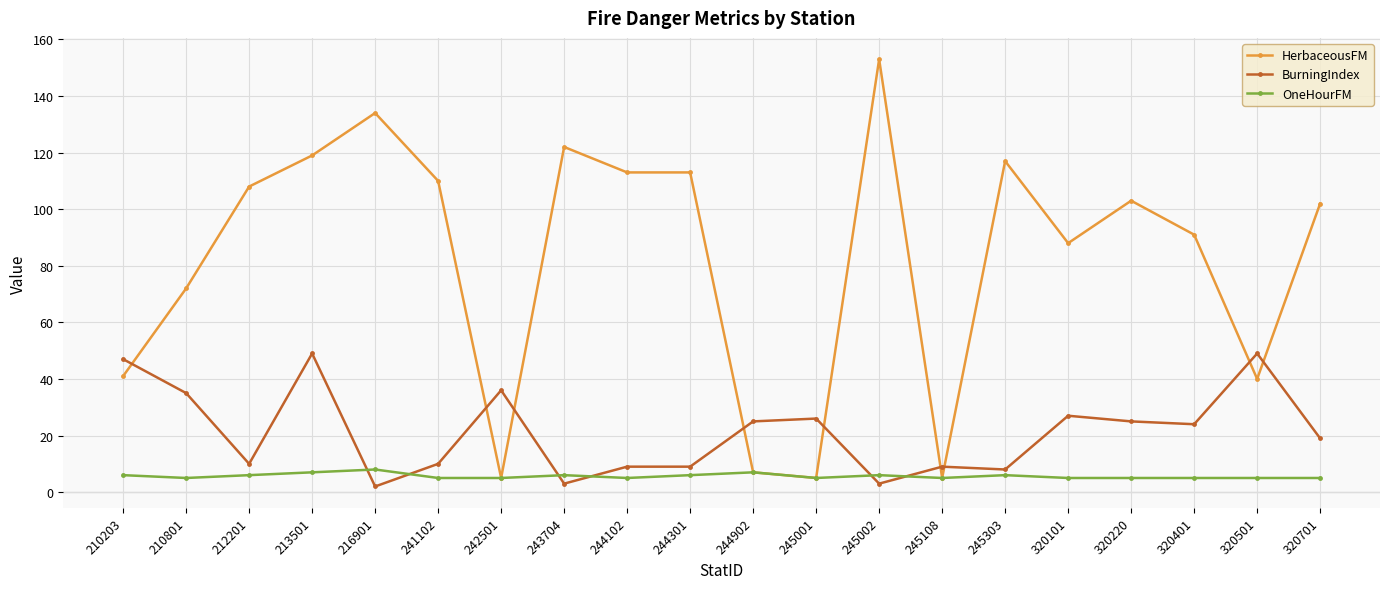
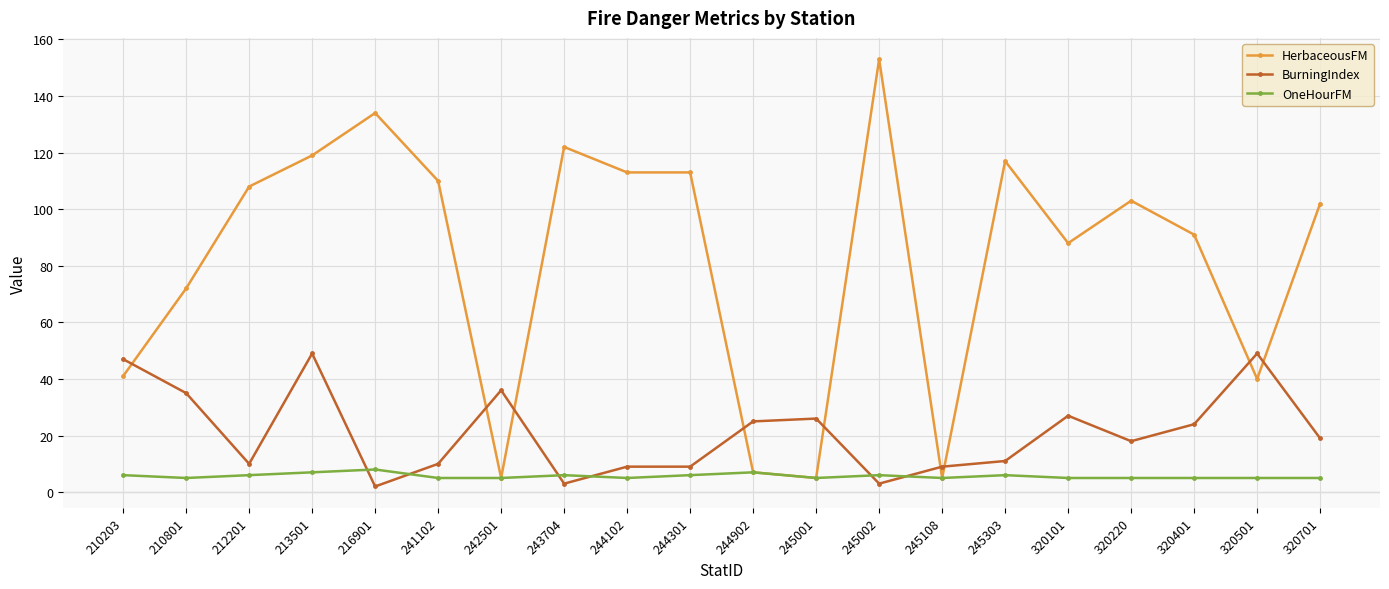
  {
    "HerbaceousFM": {
      "210203": 41,
      "210801": 72,
      "212201": 108,
      "213501": 119,
      "216901": 134,
      "241102": 110,
      "243704": 122,
      "244102": 113,
      "244301": 113,
      "245002": 153,
      "245303": 117,
      "320101": 88,
      "320220": 103,
      "320401": 91,
      "320501": 40,
      "320701": 102
    },
    "BurningIndex": {
      "210203": 47,
      "210801": 35,
      "212201": 10,
      "213501": 49,
      "216901": 2,
      "241102": 10,
      "242501": 36,
      "243704": 3,
      "244102": 9,
      "244301": 9,
      "244902": 25,
      "245001": 26,
      "245002": 3,
      "245108": 9,
-     "245303": 8,
+     "245303": 11,
      "320101": 27,
-     "320220": 25,
+     "320220": 18,
      "320401": 24,
      "320501": 49,
      "320701": 19
    },
    "OneHourFM": {
      "210203": 6,
      "210801": 5,
      "212201": 6,
      "213501": 7,
      "216901": 8,
      "241102": 5,
      "243704": 6,
      "244102": 5,
      "244301": 6,
      "245002": 6,
      "245303": 6,
      "320101": 5,
      "320220": 5,
      "320401": 5,
      "320501": 5,
      "320701": 5
    }
  }
